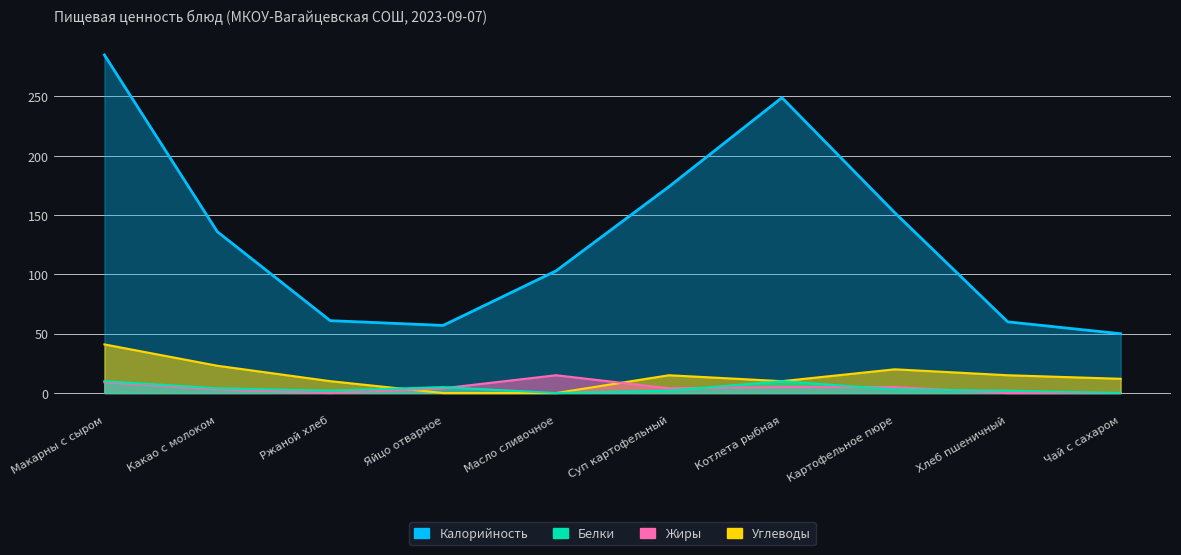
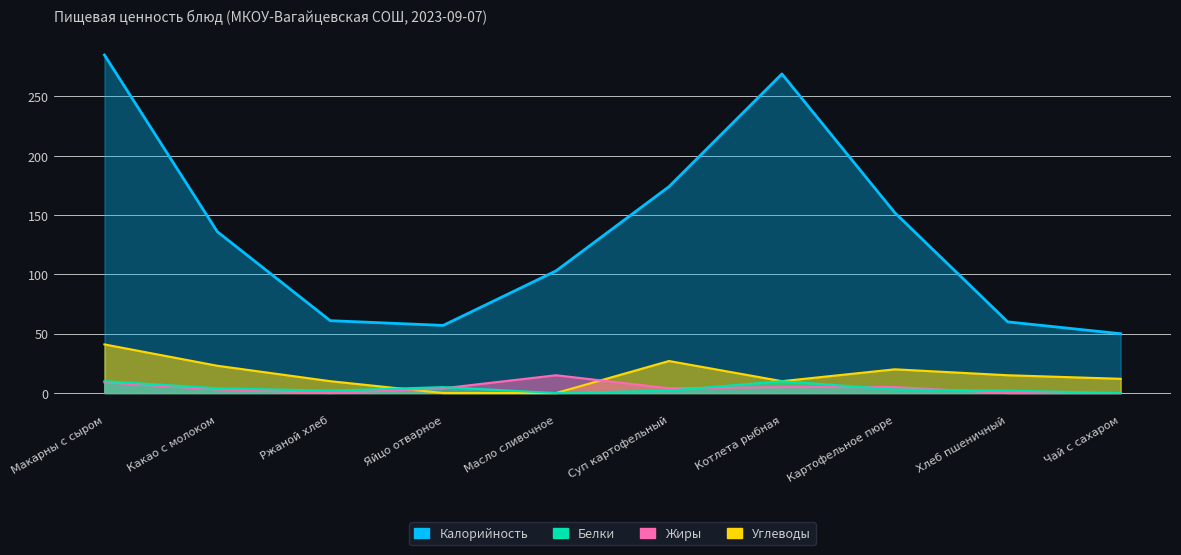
  {
    "Калорийность": {
      "Макарны с сыром": 285,
      "Какао с молоком": 136,
      "Ржаной хлеб": 61,
      "Яйцо отварное": 57,
      "Масло сливочное": 103,
      "Суп картофельный": 174,
-     "Котлета рыбная": 249,
+     "Котлета рыбная": 269,
      "Картофельное пюре": 152,
      "Хлеб пшеничный": 60,
      "Чай с сахаром": 50
    },
    "Углеводы": {
      "Макарны с сыром": 41,
      "Какао с молоком": 23,
      "Ржаной хлеб": 10,
      "Яйцо отварное": 0,
-     "Суп картофельный": 15,
+     "Суп картофельный": 27,
      "Картофельное пюре": 20,
      "Хлеб пшеничный": 15,
      "Чай с сахаром": 12
    },
    "Жиры": {
      "Масло сливочное": 15,
      "Котлета рыбная": 5
    }
  }
